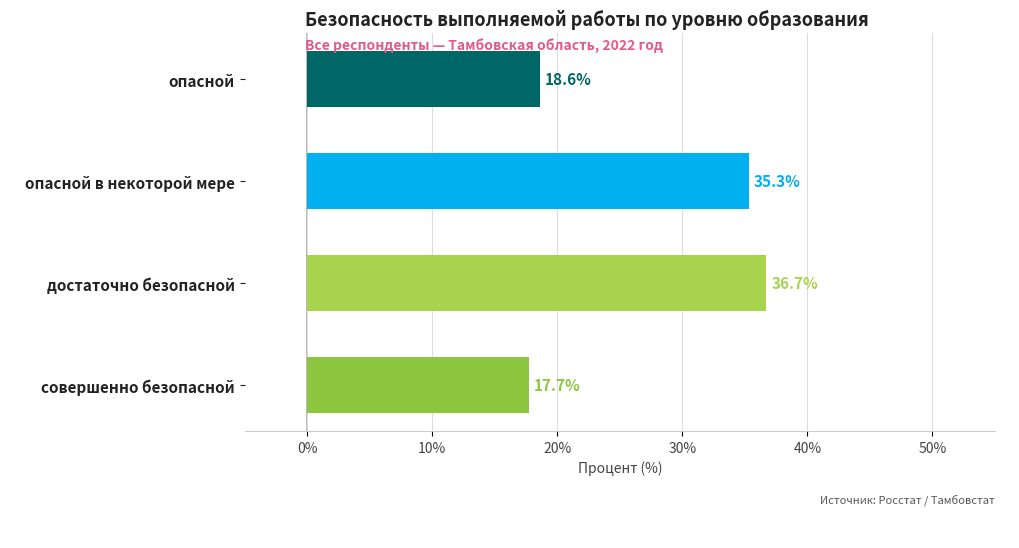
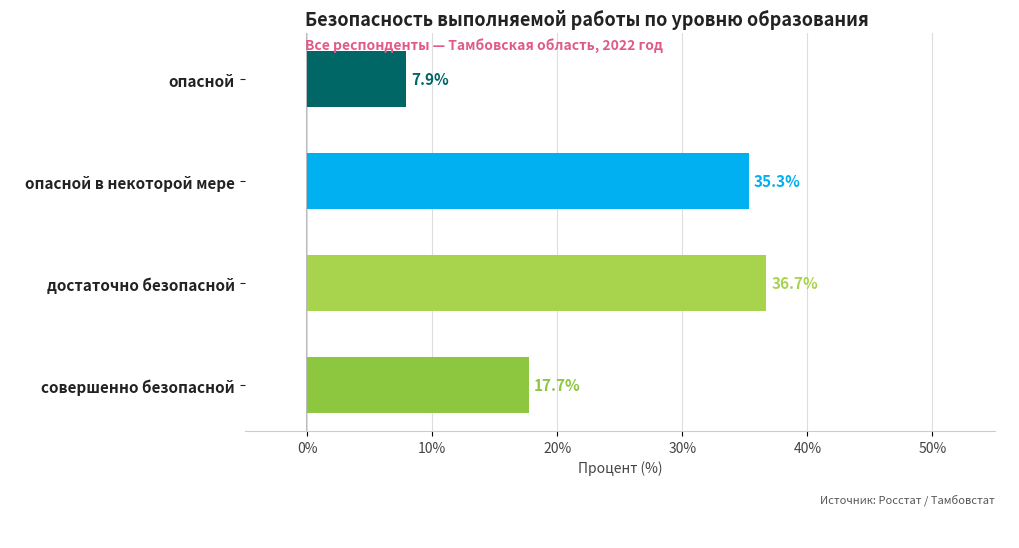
  {
-   "опасной": "18.6%",
+   "опасной": "7.9%",
    "опасной в некоторой мере": "35.3%",
    "достаточно безопасной": "36.7%",
    "совершенно безопасной": "17.7%"
  }
